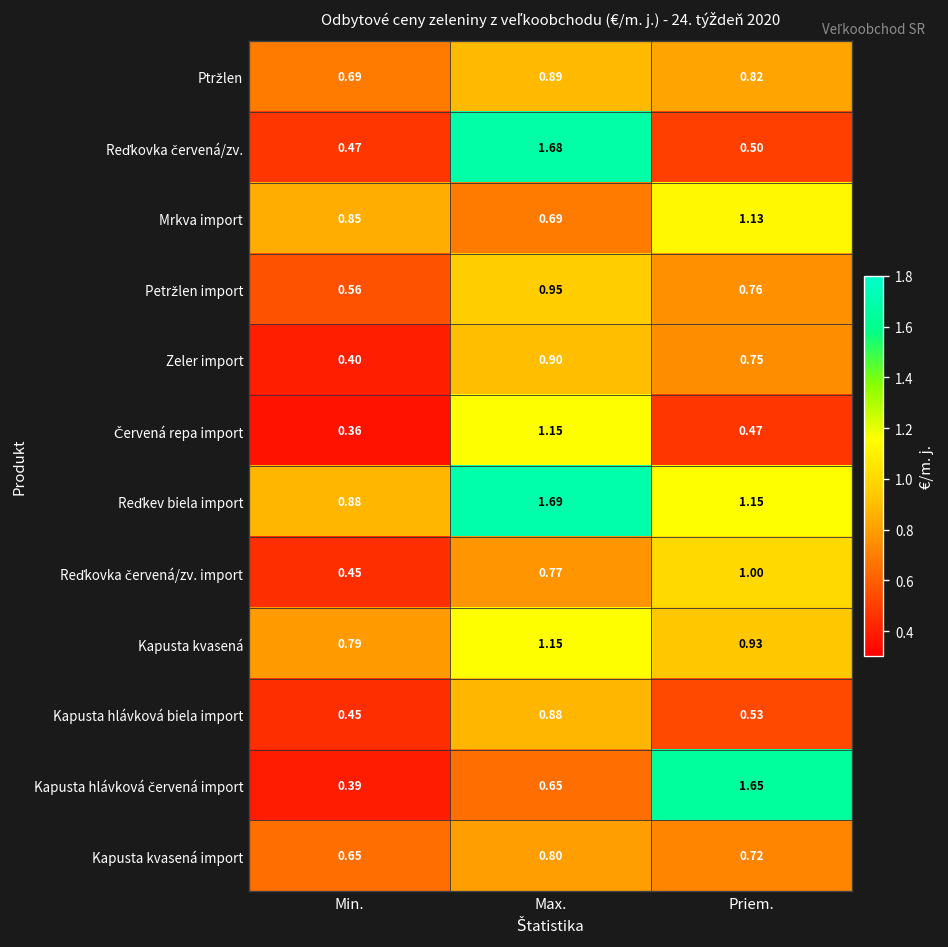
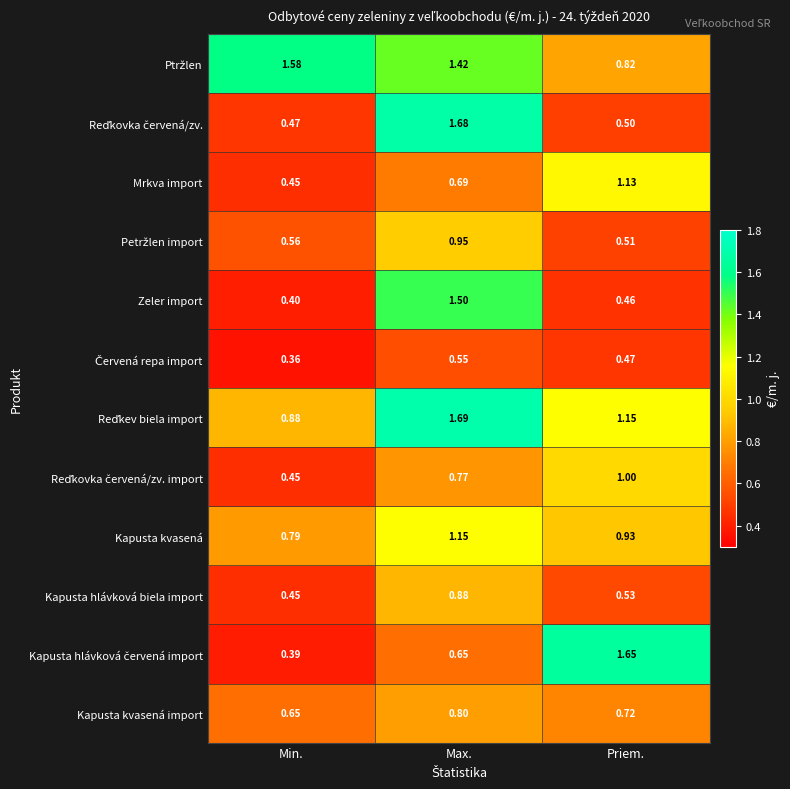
  {
    "Ptržlen": {
-     "Min.": 0.69,
-     "Max.": 0.89,
+     "Min.": 1.58,
+     "Max.": 1.42,
      "Priem.": 0.82
    },
    "Reďkovka červená/zv.": {
      "Min.": 0.47,
      "Max.": 1.68,
      "Priem.": 0.50
    },
    "Mrkva import": {
-     "Min.": 0.85,
+     "Min.": 0.45,
      "Max.": 0.69,
      "Priem.": 1.13
    },
    "Petržlen import": {
      "Min.": 0.56,
      "Max.": 0.95,
-     "Priem.": 0.76
+     "Priem.": 0.51
    },
    "Zeler import": {
      "Min.": 0.40,
-     "Max.": 0.90,
-     "Priem.": 0.75
+     "Max.": 1.50,
+     "Priem.": 0.46
    },
    "Červená repa import": {
      "Min.": 0.36,
-     "Max.": 1.15,
+     "Max.": 0.55,
      "Priem.": 0.47
    },
    "Reďkev biela import": {
      "Min.": 0.88,
      "Max.": 1.69,
      "Priem.": 1.15
    },
    "Reďkovka červená/zv. import": {
      "Min.": 0.45,
      "Max.": 0.77,
      "Priem.": 1.00
    },
    "Kapusta kvasená": {
      "Min.": 0.79,
      "Max.": 1.15,
      "Priem.": 0.93
    },
    "Kapusta hlávková biela import": {
      "Min.": 0.45,
      "Max.": 0.88,
      "Priem.": 0.53
    },
    "Kapusta hlávková červená import": {
      "Min.": 0.39,
      "Max.": 0.65,
      "Priem.": 1.65
    },
    "Kapusta kvasená import": {
      "Min.": 0.65,
      "Max.": 0.80,
      "Priem.": 0.72
    }
  }
